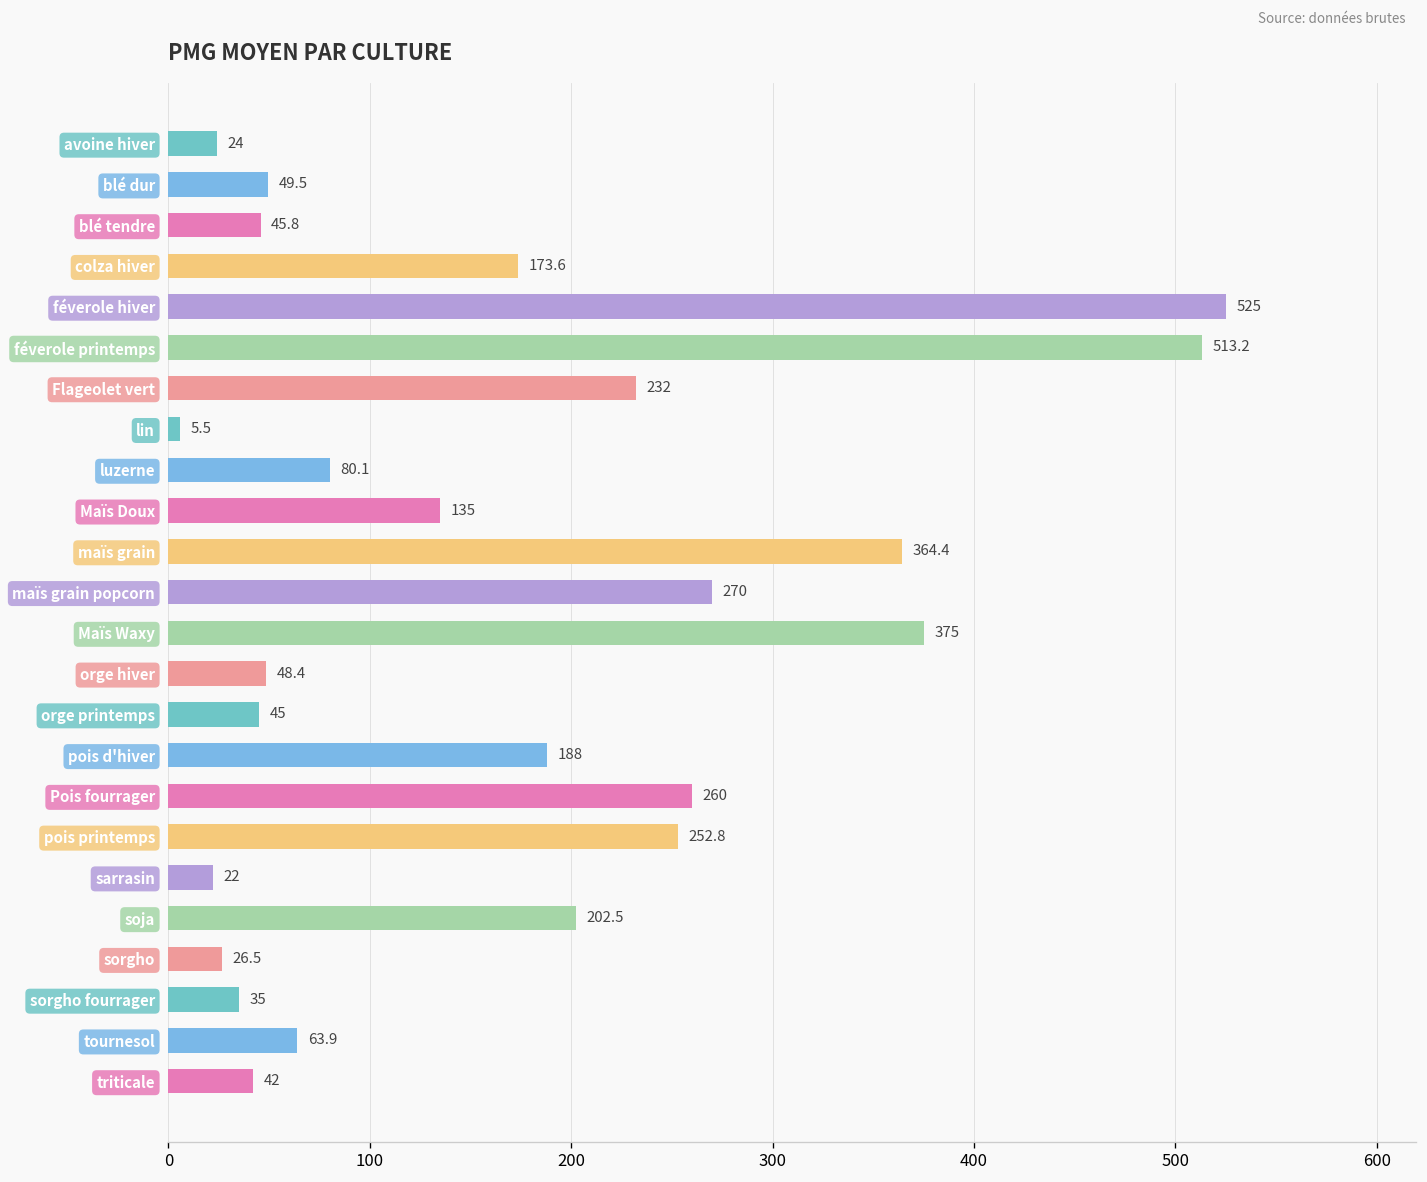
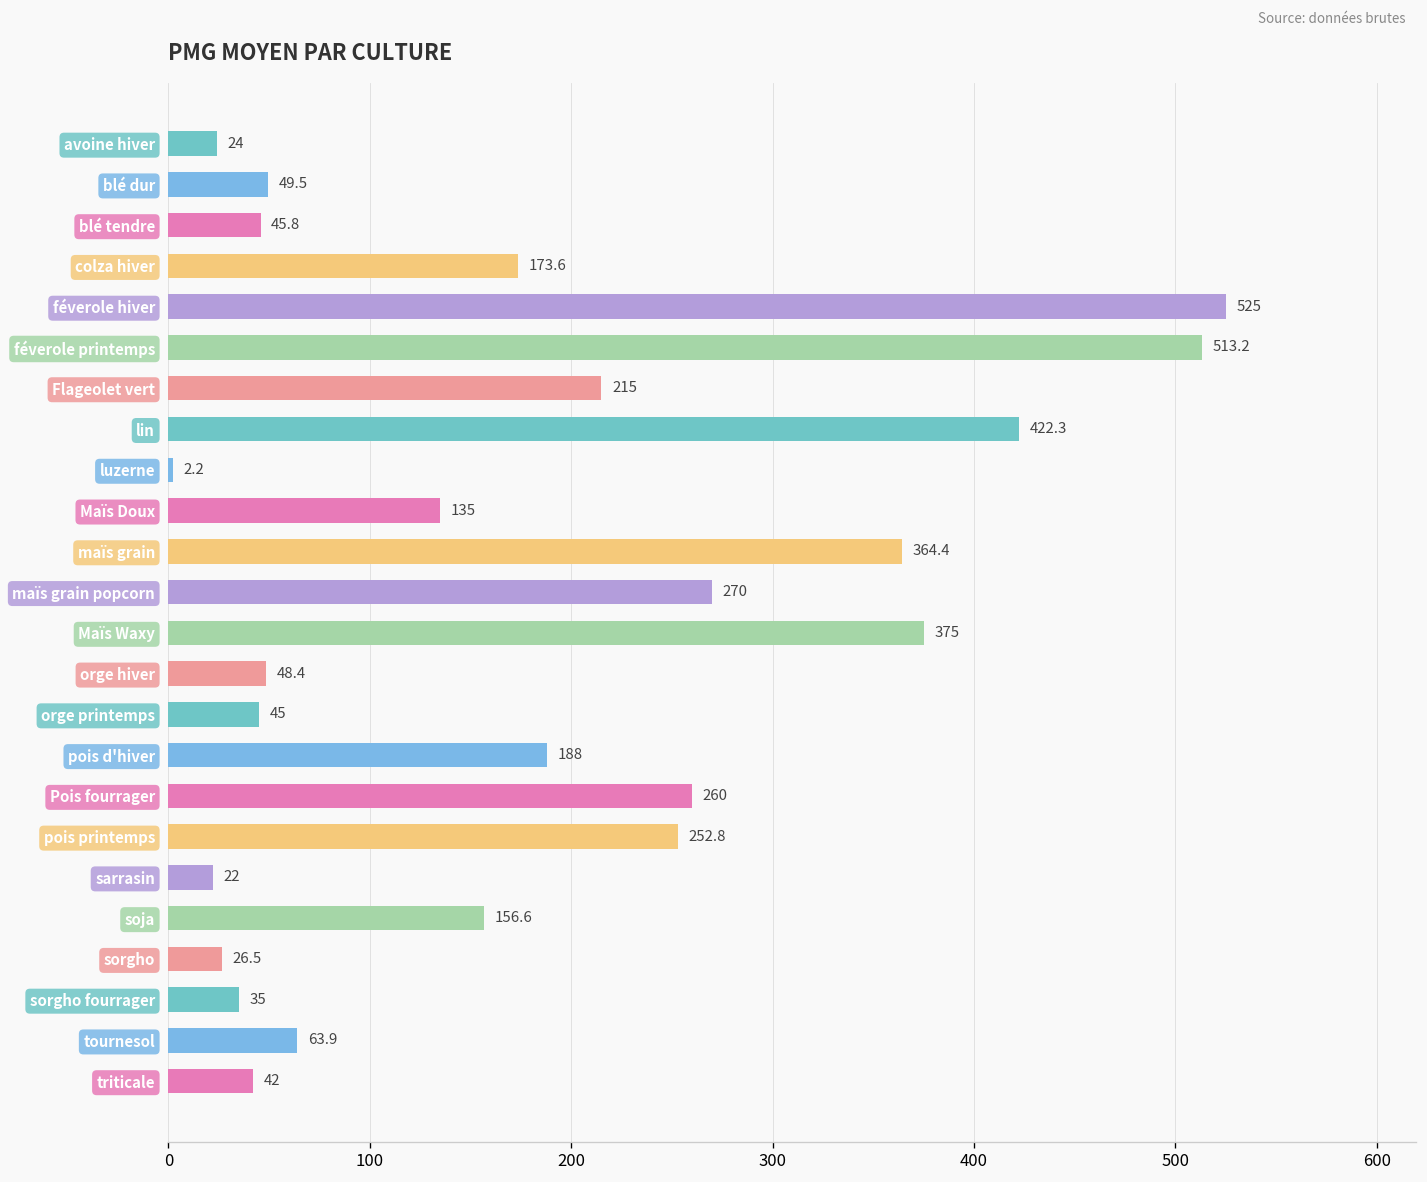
  {
    "avoine hiver": 24,
    "blé dur": 49.5,
    "blé tendre": 45.8,
    "colza hiver": 173.6,
    "féverole hiver": 525,
    "féverole printemps": 513.2,
-   "Flageolet vert": 232,
-   "lin": 5.5,
-   "luzerne": 80.1,
+   "Flageolet vert": 215,
+   "lin": 422.3,
+   "luzerne": 2.2,
    "Maïs Doux": 135,
    "maïs grain": 364.4,
    "maïs grain popcorn": 270,
    "Maïs Waxy": 375,
    "orge hiver": 48.4,
    "orge printemps": 45,
    "pois d'hiver": 188,
    "Pois fourrager": 260,
    "pois printemps": 252.8,
    "sarrasin": 22,
-   "soja": 202.5,
+   "soja": 156.6,
    "sorgho": 26.5,
    "sorgho fourrager": 35,
    "tournesol": 63.9,
    "triticale": 42
  }
